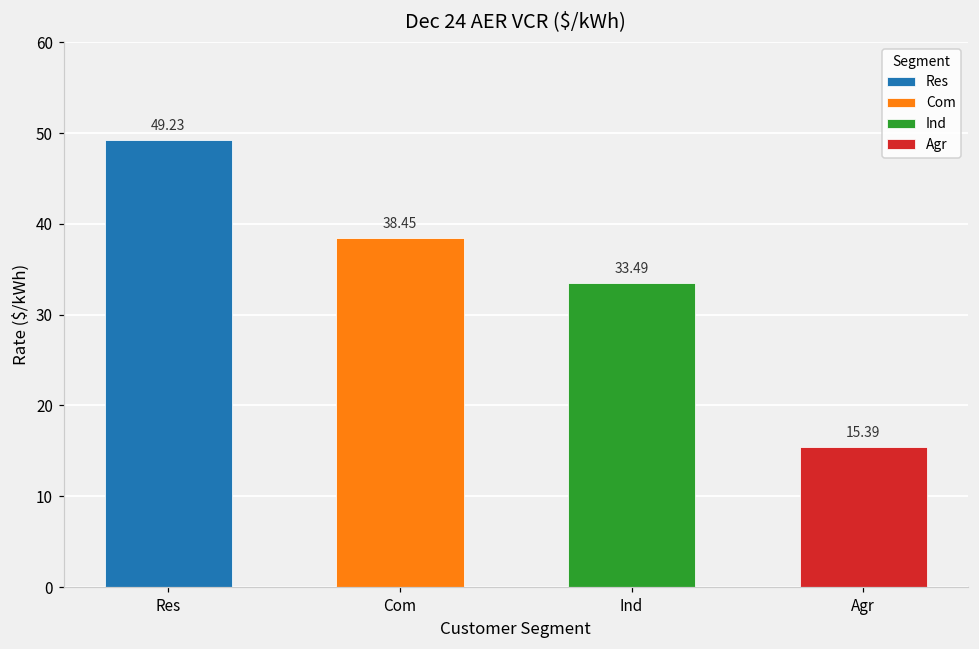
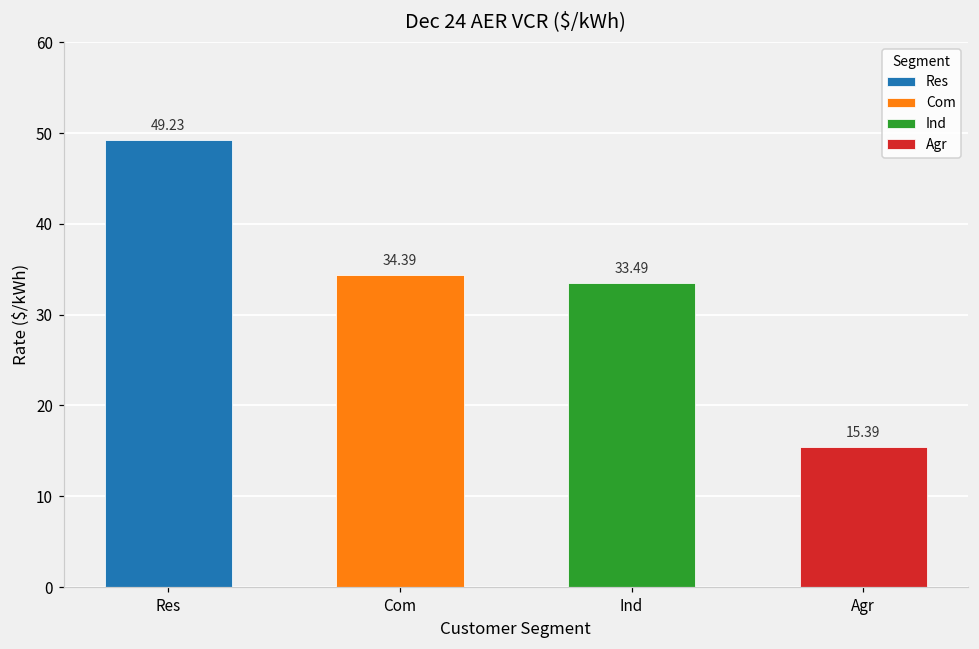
  {
    "Res": 49.23,
-   "Com": 38.45,
+   "Com": 34.39,
    "Ind": 33.49,
    "Agr": 15.39
  }
